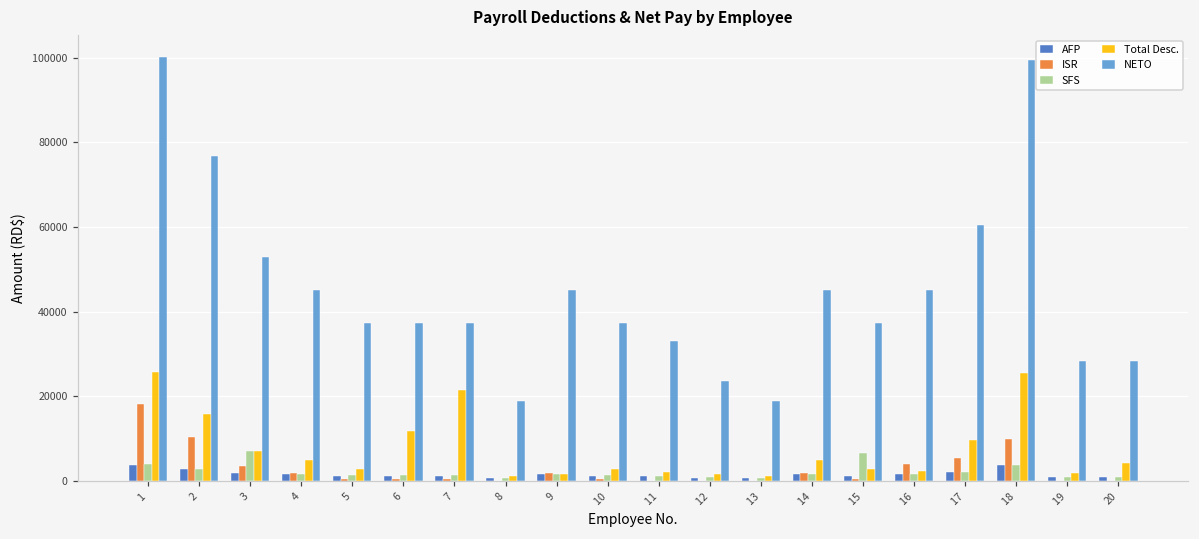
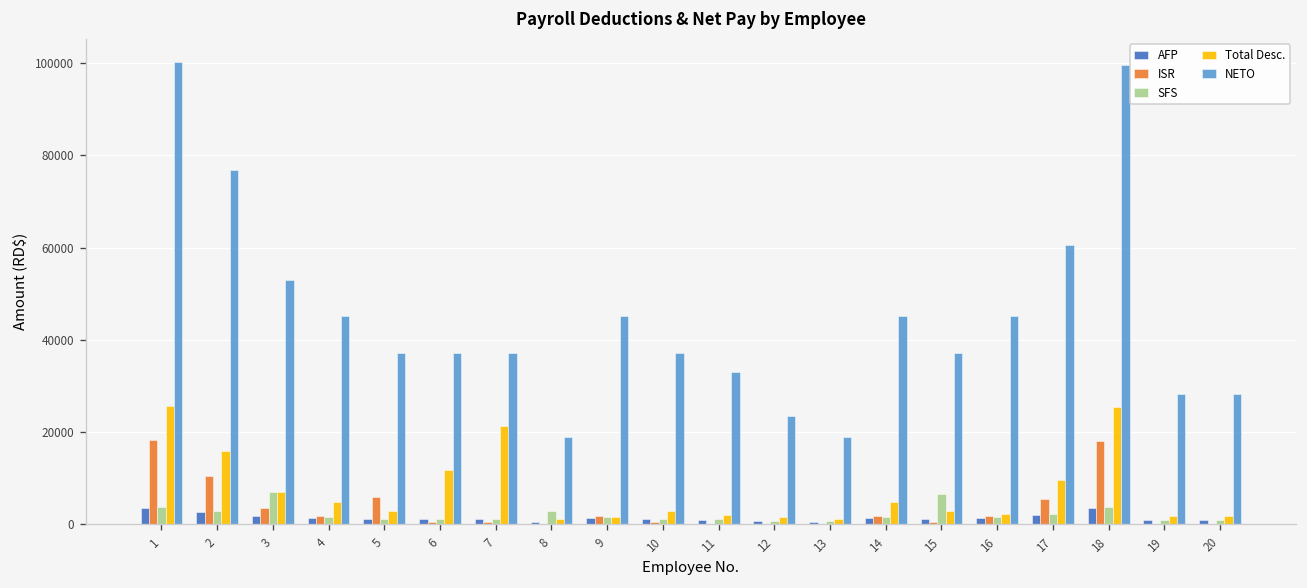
  {
    "ISR": {
      "1": 18000,
      "2": 10000,
      "3": 3000,
      "4": 2000,
-     "5": 0,
+     "5": 6000,
      "8": 0,
      "9": 2000,
      "11": 0,
      "12": 0,
      "13": 0,
      "14": 2000,
-     "16": 4000,
+     "16": 2000,
      "17": 5000,
-     "18": 10000,
+     "18": 18000,
      "19": 0,
      "20": 0
    },
    "SFS": {
      "1": 4000,
      "2": 3000,
      "3": 7000,
      "4": 2000,
      "5": 1000,
      "6": 1000,
      "7": 1000,
-     "8": 1000,
+     "8": 3000,
      "9": 2000,
      "10": 1000,
      "11": 1000,
      "12": 1000,
      "14": 2000,
      "15": 7000,
      "16": 2000,
      "17": 2000,
      "18": 4000,
      "19": 1000,
      "20": 1000
    },
    "Total Desc.": {
      "1": 26000,
      "2": 16000,
      "3": 7000,
      "4": 5000,
      "5": 3000,
      "6": 12000,
      "7": 21000,
      "8": 1000,
      "9": 2000,
      "10": 3000,
      "11": 2000,
      "12": 1000,
      "13": 1000,
      "14": 5000,
      "15": 3000,
      "16": 2000,
      "17": 10000,
      "18": 25000,
      "19": 2000,
-     "20": 4000
+     "20": 2000
    }
  }
